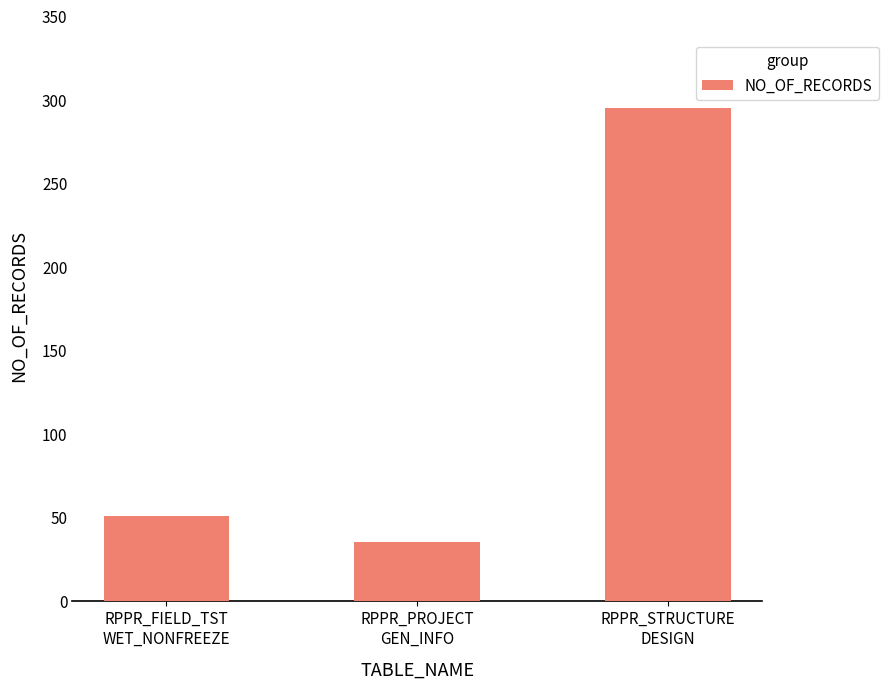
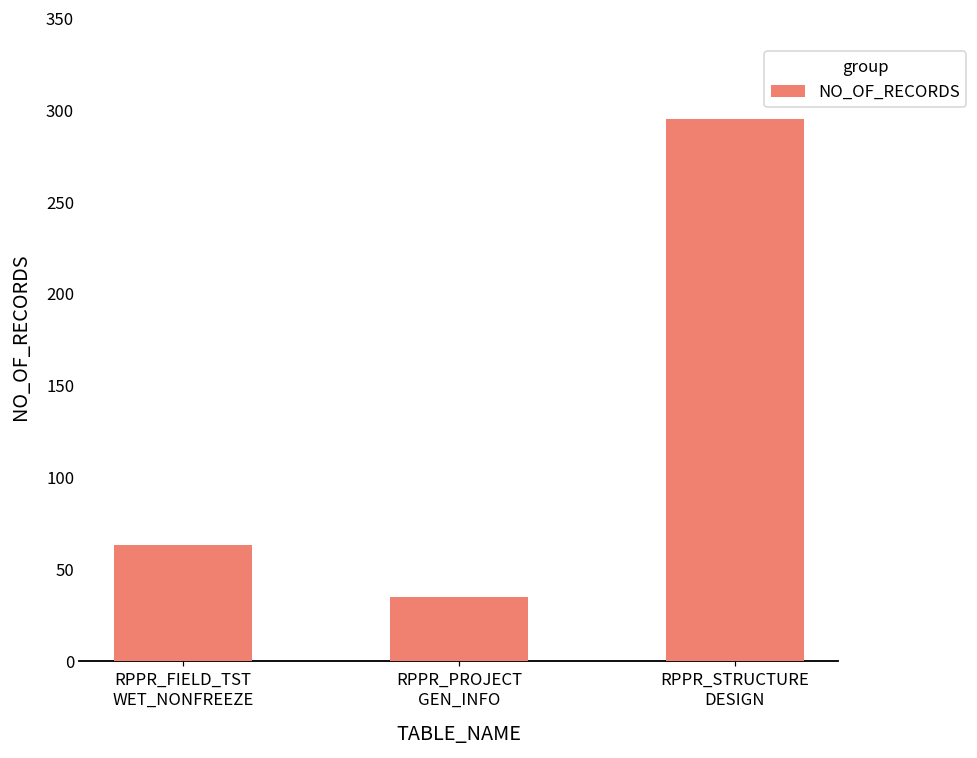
  {
-   "RPPR_FIELD_TST WET_NONFREEZE": 51,
+   "RPPR_FIELD_TST WET_NONFREEZE": 63,
    "RPPR_PROJECT GEN_INFO": 35,
    "RPPR_STRUCTURE DESIGN": 295
  }
